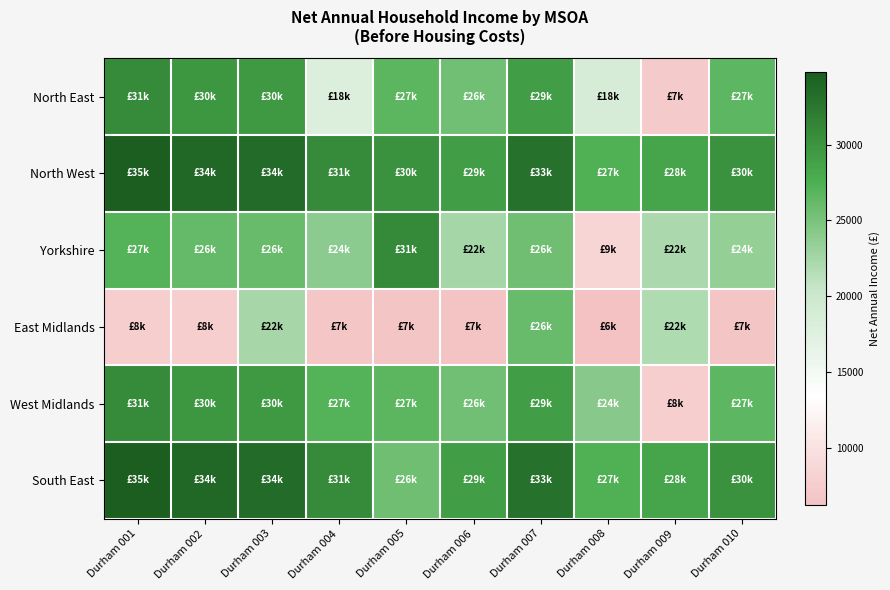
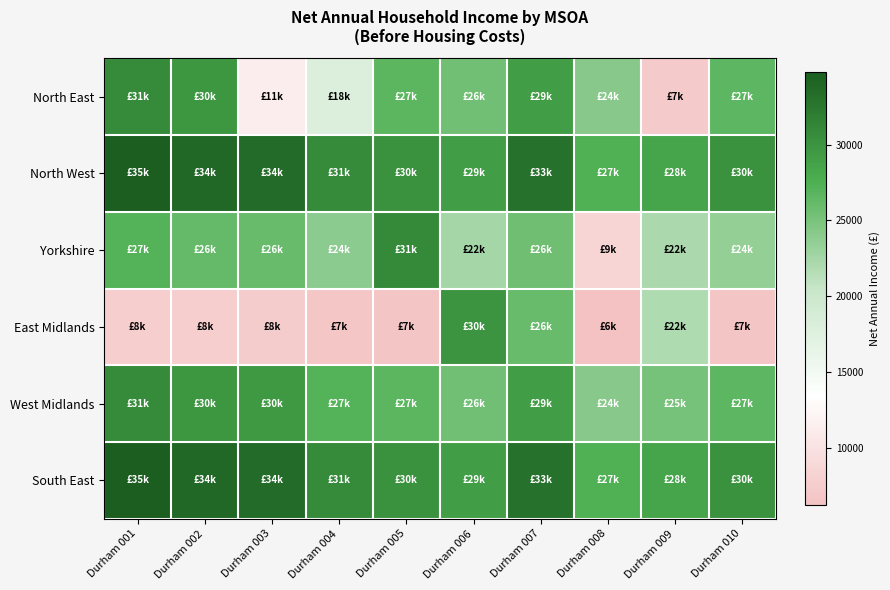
  {
    "North East": {
      "Durham 001": "£31k",
      "Durham 002": "£30k",
-     "Durham 003": "£30k",
+     "Durham 003": "£11k",
      "Durham 004": "£18k",
      "Durham 005": "£27k",
      "Durham 006": "£26k",
      "Durham 007": "£29k",
-     "Durham 008": "£18k",
+     "Durham 008": "£24k",
      "Durham 009": "£7k",
      "Durham 010": "£27k"
    },
    "North West": {
      "Durham 001": "£35k",
      "Durham 002": "£34k",
      "Durham 003": "£34k",
      "Durham 004": "£31k",
      "Durham 005": "£30k",
      "Durham 006": "£29k",
      "Durham 007": "£33k",
      "Durham 008": "£27k",
      "Durham 009": "£28k",
      "Durham 010": "£30k"
    },
    "Yorkshire": {
      "Durham 001": "£27k",
      "Durham 002": "£26k",
      "Durham 003": "£26k",
      "Durham 004": "£24k",
      "Durham 005": "£31k",
      "Durham 006": "£22k",
      "Durham 007": "£26k",
      "Durham 008": "£9k",
      "Durham 009": "£22k",
      "Durham 010": "£24k"
    },
    "East Midlands": {
      "Durham 001": "£8k",
      "Durham 002": "£8k",
-     "Durham 003": "£22k",
+     "Durham 003": "£8k",
      "Durham 004": "£7k",
      "Durham 005": "£7k",
-     "Durham 006": "£7k",
+     "Durham 006": "£30k",
      "Durham 007": "£26k",
      "Durham 008": "£6k",
      "Durham 009": "£22k",
      "Durham 010": "£7k"
    },
    "West Midlands": {
      "Durham 001": "£31k",
      "Durham 002": "£30k",
      "Durham 003": "£30k",
      "Durham 004": "£27k",
      "Durham 005": "£27k",
      "Durham 006": "£26k",
      "Durham 007": "£29k",
      "Durham 008": "£24k",
-     "Durham 009": "£8k",
+     "Durham 009": "£25k",
      "Durham 010": "£27k"
    },
    "South East": {
      "Durham 001": "£35k",
      "Durham 002": "£34k",
      "Durham 003": "£34k",
      "Durham 004": "£31k",
-     "Durham 005": "£26k",
+     "Durham 005": "£30k",
      "Durham 006": "£29k",
      "Durham 007": "£33k",
      "Durham 008": "£27k",
      "Durham 009": "£28k",
      "Durham 010": "£30k"
    }
  }
